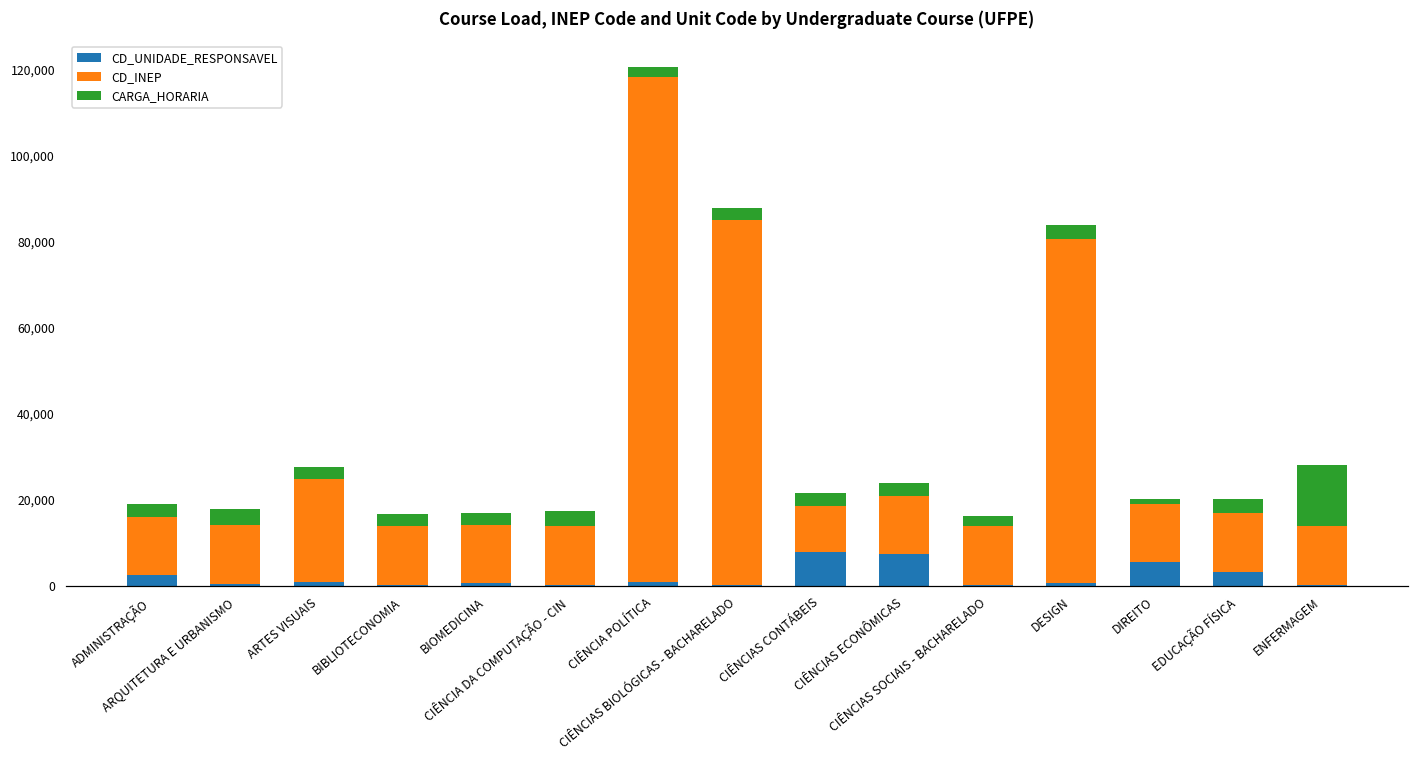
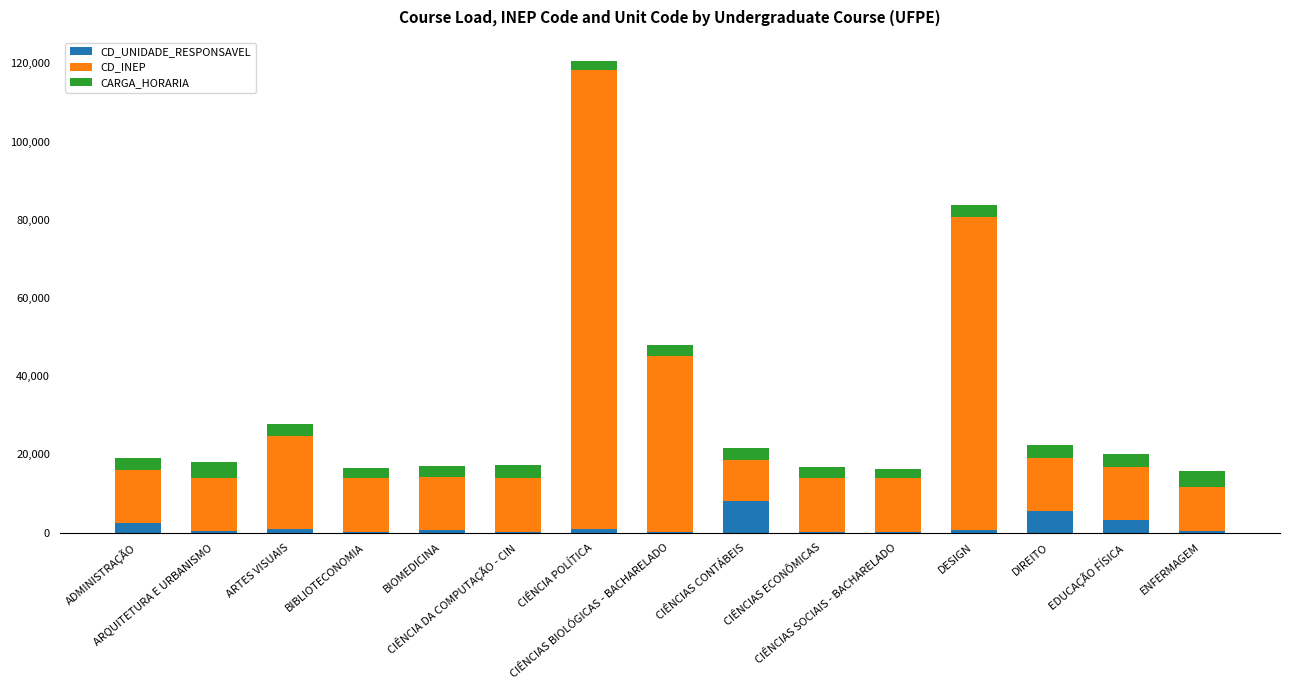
  {
    "CD_UNIDADE_RESPONSAVEL": {
      "ADMINISTRAÇÃO": "2,000",
      "ARTES VISUAIS": "1,000",
      "CIÊNCIA POLÍTICA": "1,000",
      "CIÊNCIAS CONTÁBEIS": "8,000",
-     "CIÊNCIAS ECONÔMICAS": "7,000",
+     "CIÊNCIAS ECONÔMICAS": "0",
      "DIREITO": "6,000",
      "EDUCAÇÃO FÍSICA": "3,000"
    },
    "CD_INEP": {
      "ADMINISTRAÇÃO": "14,000",
      "ARQUITETURA E URBANISMO": "14,000",
      "ARTES VISUAIS": "24,000",
      "BIBLIOTECONOMIA": "14,000",
      "BIOMEDICINA": "14,000",
      "CIÊNCIA DA COMPUTAÇÃO - CIN": "14,000",
      "CIÊNCIA POLÍTICA": "117,000",
-     "CIÊNCIAS BIOLÓGICAS - BACHARELADO": "85,000",
+     "CIÊNCIAS BIOLÓGICAS - BACHARELADO": "45,000",
      "CIÊNCIAS CONTÁBEIS": "11,000",
      "CIÊNCIAS ECONÔMICAS": "14,000",
      "CIÊNCIAS SOCIAIS - BACHARELADO": "14,000",
      "DESIGN": "80,000",
      "DIREITO": "14,000",
      "EDUCAÇÃO FÍSICA": "14,000",
-     "ENFERMAGEM": "14,000"
+     "ENFERMAGEM": "11,000"
    },
    "CARGA_HORARIA": {
      "ADMINISTRAÇÃO": "3,000",
      "ARQUITETURA E URBANISMO": "4,000",
      "ARTES VISUAIS": "3,000",
      "BIBLIOTECONOMIA": "3,000",
      "BIOMEDICINA": "3,000",
      "CIÊNCIA DA COMPUTAÇÃO - CIN": "3,000",
      "CIÊNCIA POLÍTICA": "3,000",
      "CIÊNCIAS BIOLÓGICAS - BACHARELADO": "3,000",
      "CIÊNCIAS CONTÁBEIS": "3,000",
      "CIÊNCIAS ECONÔMICAS": "3,000",
      "CIÊNCIAS SOCIAIS - BACHARELADO": "2,000",
      "DESIGN": "3,000",
-     "DIREITO": "1,000",
+     "DIREITO": "3,000",
      "EDUCAÇÃO FÍSICA": "3,000",
-     "ENFERMAGEM": "14,000"
+     "ENFERMAGEM": "4,000"
    }
  }
